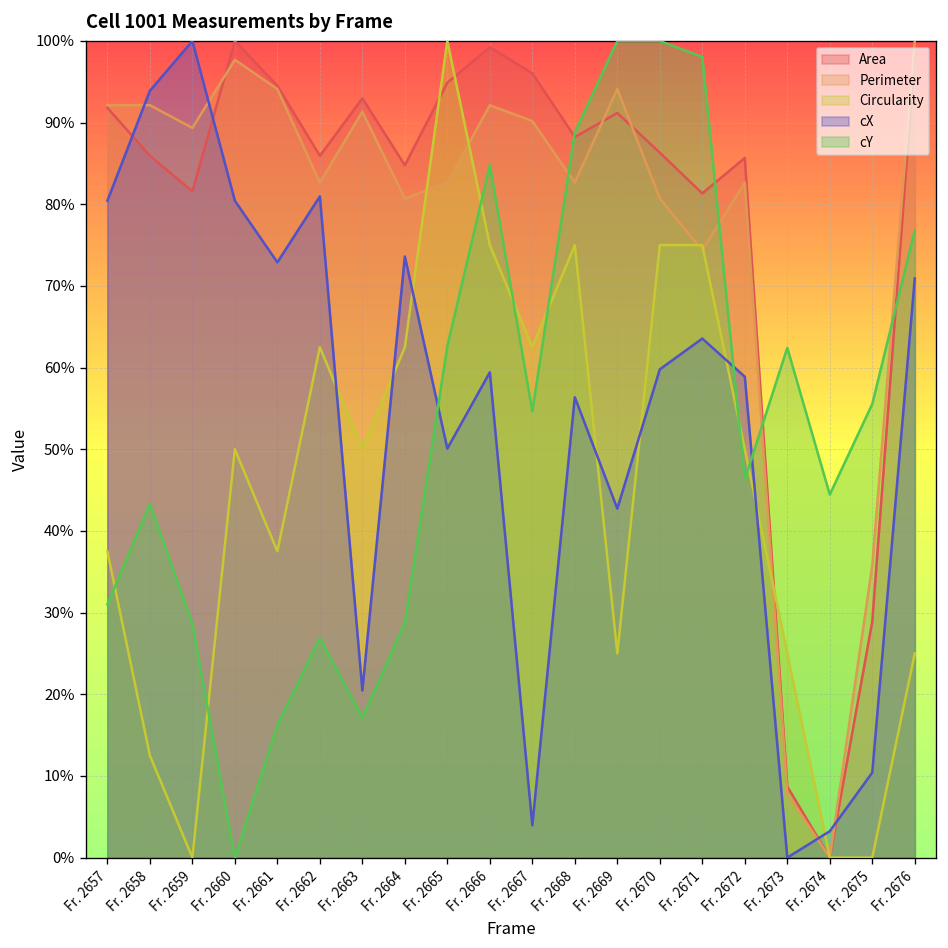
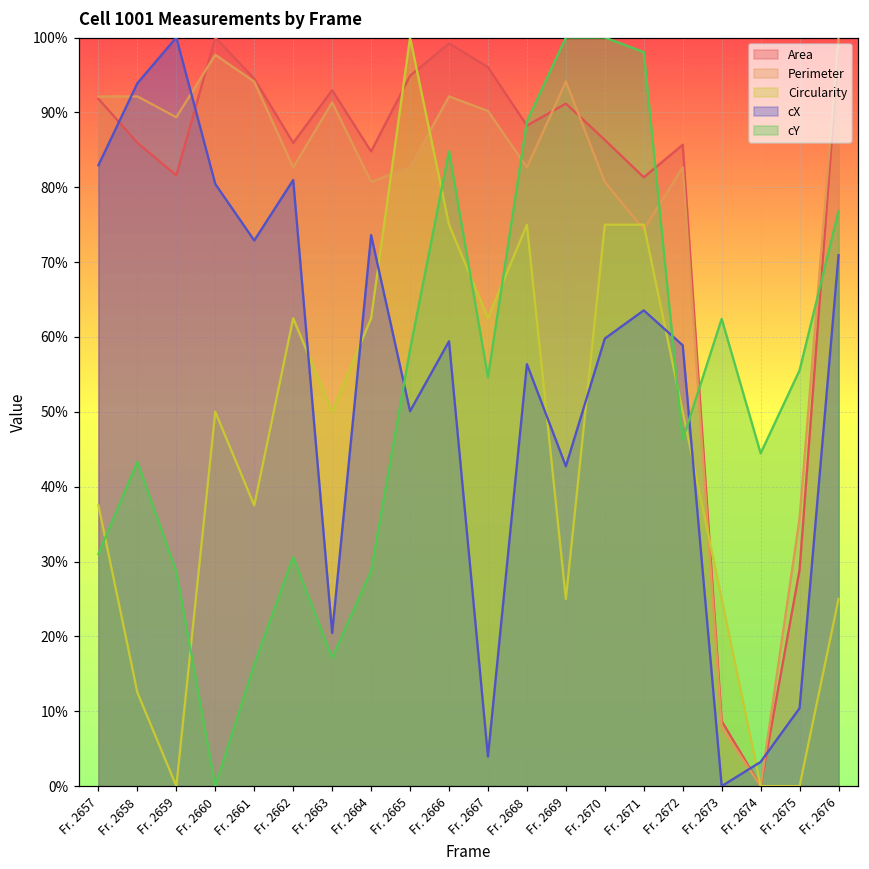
  {
    "cX": {
-     "Fr. 2657": "80%",
+     "Fr. 2657": "83%",
      "Fr. 2658": "94%",
      "Fr. 2659": "100%",
      "Fr. 2660": "80%",
      "Fr. 2661": "73%",
      "Fr. 2662": "81%",
      "Fr. 2663": "20%",
      "Fr. 2664": "74%",
      "Fr. 2665": "50%",
      "Fr. 2666": "59%",
      "Fr. 2667": "4%",
      "Fr. 2668": "56%",
      "Fr. 2669": "43%",
      "Fr. 2670": "60%",
      "Fr. 2671": "64%",
      "Fr. 2672": "59%",
      "Fr. 2673": "0%",
      "Fr. 2674": "3%",
      "Fr. 2675": "10%",
      "Fr. 2676": "71%"
    },
    "cY": {
      "Fr. 2657": "31%",
      "Fr. 2658": "43%",
      "Fr. 2659": "29%",
      "Fr. 2660": "0%",
      "Fr. 2661": "16%",
-     "Fr. 2662": "27%",
+     "Fr. 2662": "31%",
      "Fr. 2663": "17%",
      "Fr. 2664": "29%",
-     "Fr. 2665": "63%",
+     "Fr. 2665": "58%",
      "Fr. 2666": "85%",
      "Fr. 2667": "55%",
      "Fr. 2668": "89%",
      "Fr. 2669": "100%",
      "Fr. 2670": "100%",
      "Fr. 2671": "98%",
      "Fr. 2672": "46%",
      "Fr. 2673": "62%",
      "Fr. 2674": "44%",
      "Fr. 2675": "56%",
      "Fr. 2676": "77%"
    }
  }
